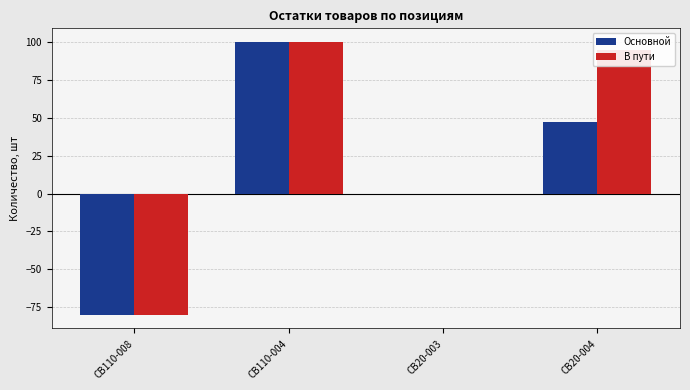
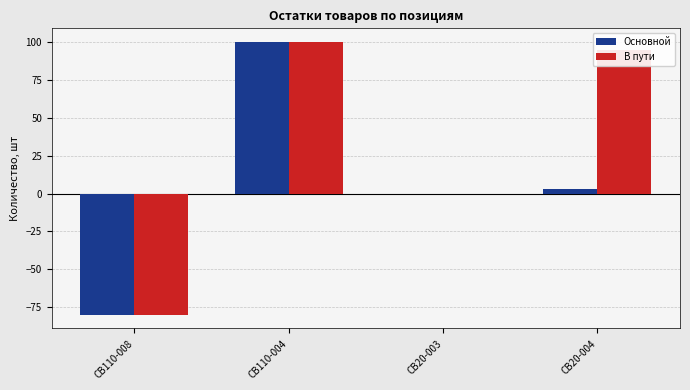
  {
    "Основной": {
      "СВ110-008": -80,
      "СВ110-004": 100,
      "СВ20-003": 0,
-     "СВ20-004": 47
+     "СВ20-004": 3
    },
    "В пути": {
      "СВ110-008": -80,
      "СВ110-004": 100,
      "СВ20-003": 0
    }
  }
